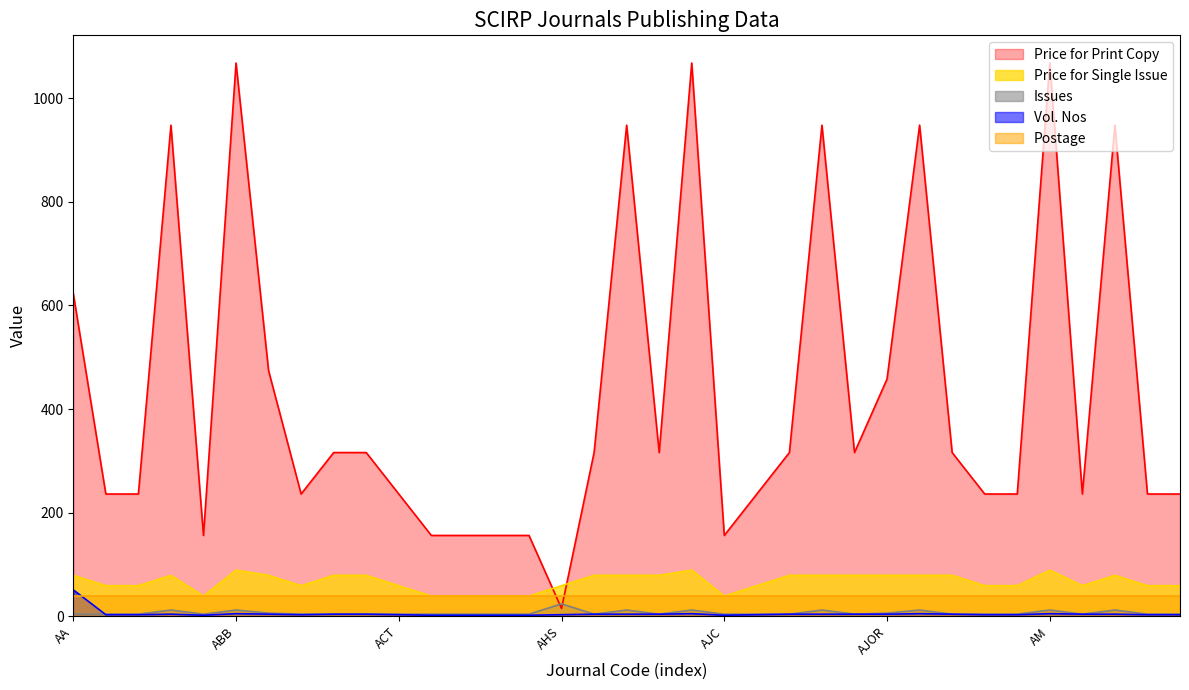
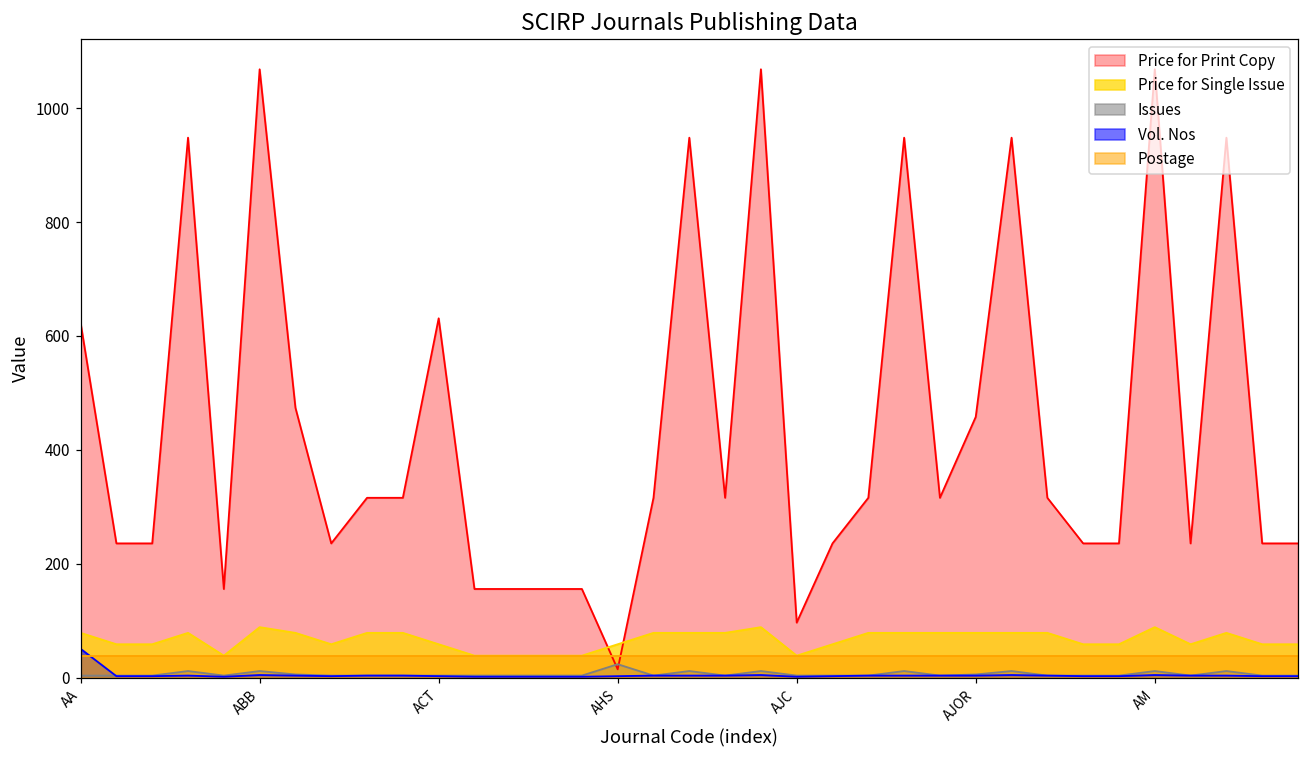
  {
    "Price for Print Copy": {
      "AA": 620,
      "ABB": 1070,
-     "ACT": 240,
+     "ACT": 630,
      "AHS": 20,
-     "AJC": 160,
+     "AJC": 100,
      "AJOR": 460
    },
    "Issues": {
      "AA": 0,
      "ABB": 10,
      "AHS": 20,
      "AM": 10
    },
    "Vol. Nos": {
      "AA": 50,
      "ABB": 10,
      "AHS": 0,
      "AM": 10
    }
  }
